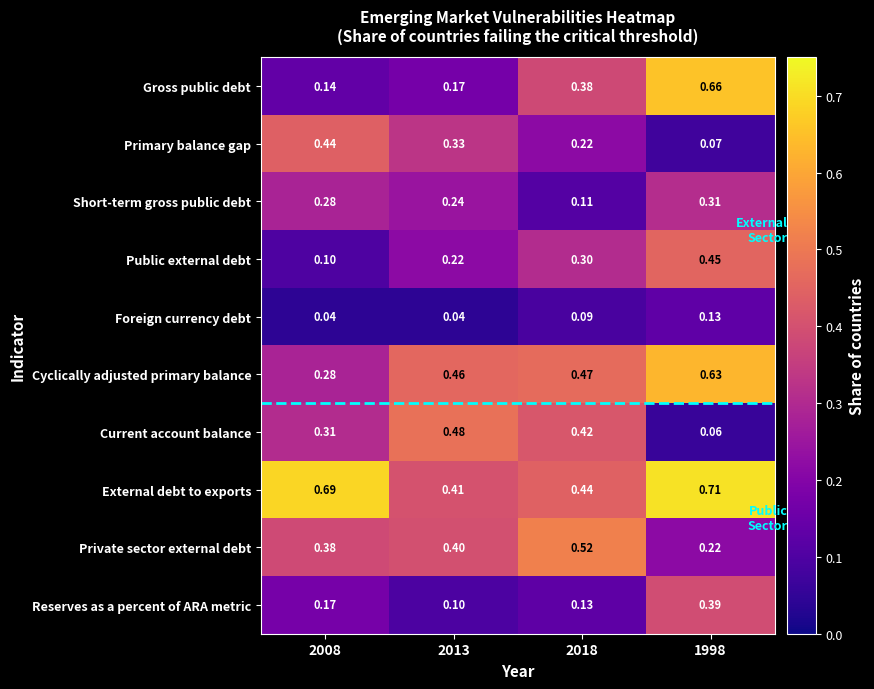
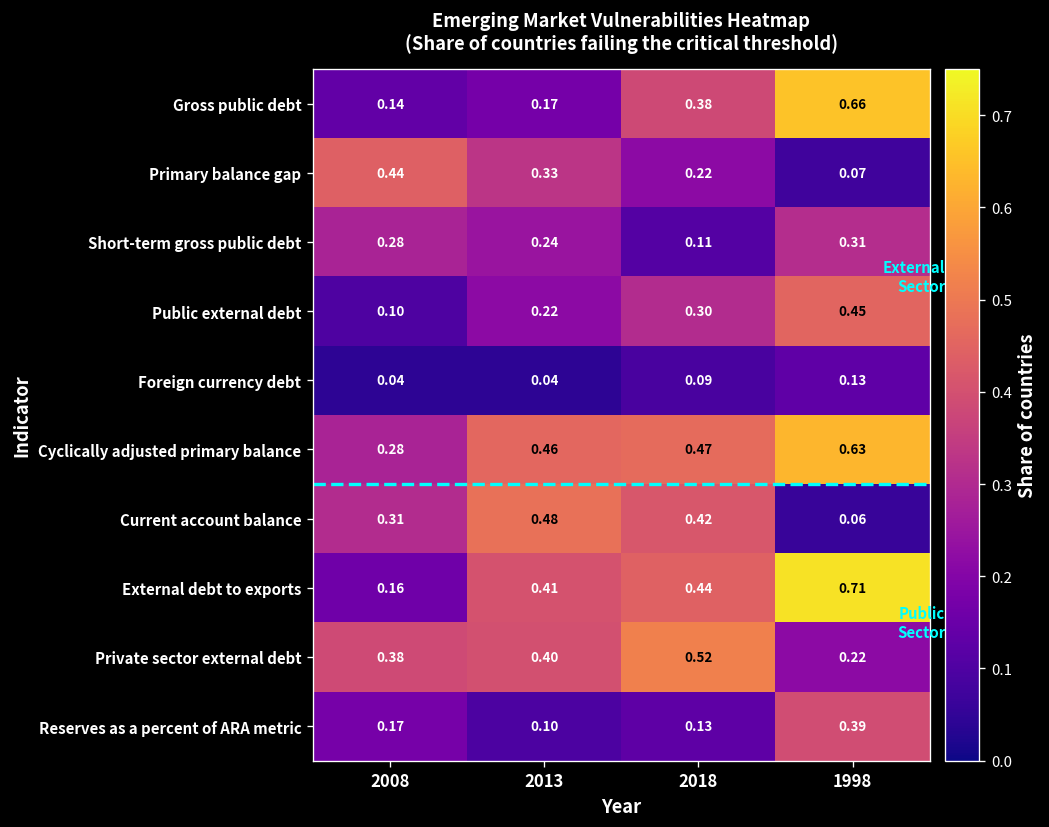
  {
    "Gross public debt": {
      "2008": 0.14,
      "2013": 0.17,
      "2018": 0.38,
      "1998": 0.66
    },
    "Primary balance gap": {
      "2008": 0.44,
      "2013": 0.33,
      "2018": 0.22,
      "1998": 0.07
    },
    "Short-term gross public debt": {
      "2008": 0.28,
      "2013": 0.24,
      "2018": 0.11
    },
    "Public external debt": {
      "2008": 0.10,
      "2013": 0.22,
      "2018": 0.30
    },
    "Foreign currency debt": {
      "2008": 0.04,
      "2013": 0.04,
      "2018": 0.09,
      "1998": 0.13
    },
    "Cyclically adjusted primary balance": {
      "2008": 0.28,
      "2013": 0.46,
      "2018": 0.47,
      "1998": 0.63
    },
    "Current account balance": {
      "2008": 0.31,
      "2013": 0.48,
      "2018": 0.42,
      "1998": 0.06
    },
    "External debt to exports": {
-     "2008": 0.69,
+     "2008": 0.16,
      "2013": 0.41,
      "2018": 0.44
    },
    "Private sector external debt": {
      "2008": 0.38,
      "2013": 0.40,
      "2018": 0.52
    },
    "Reserves as a percent of ARA metric": {
      "2008": 0.17,
      "2013": 0.10,
      "2018": 0.13,
      "1998": 0.39
    }
  }
